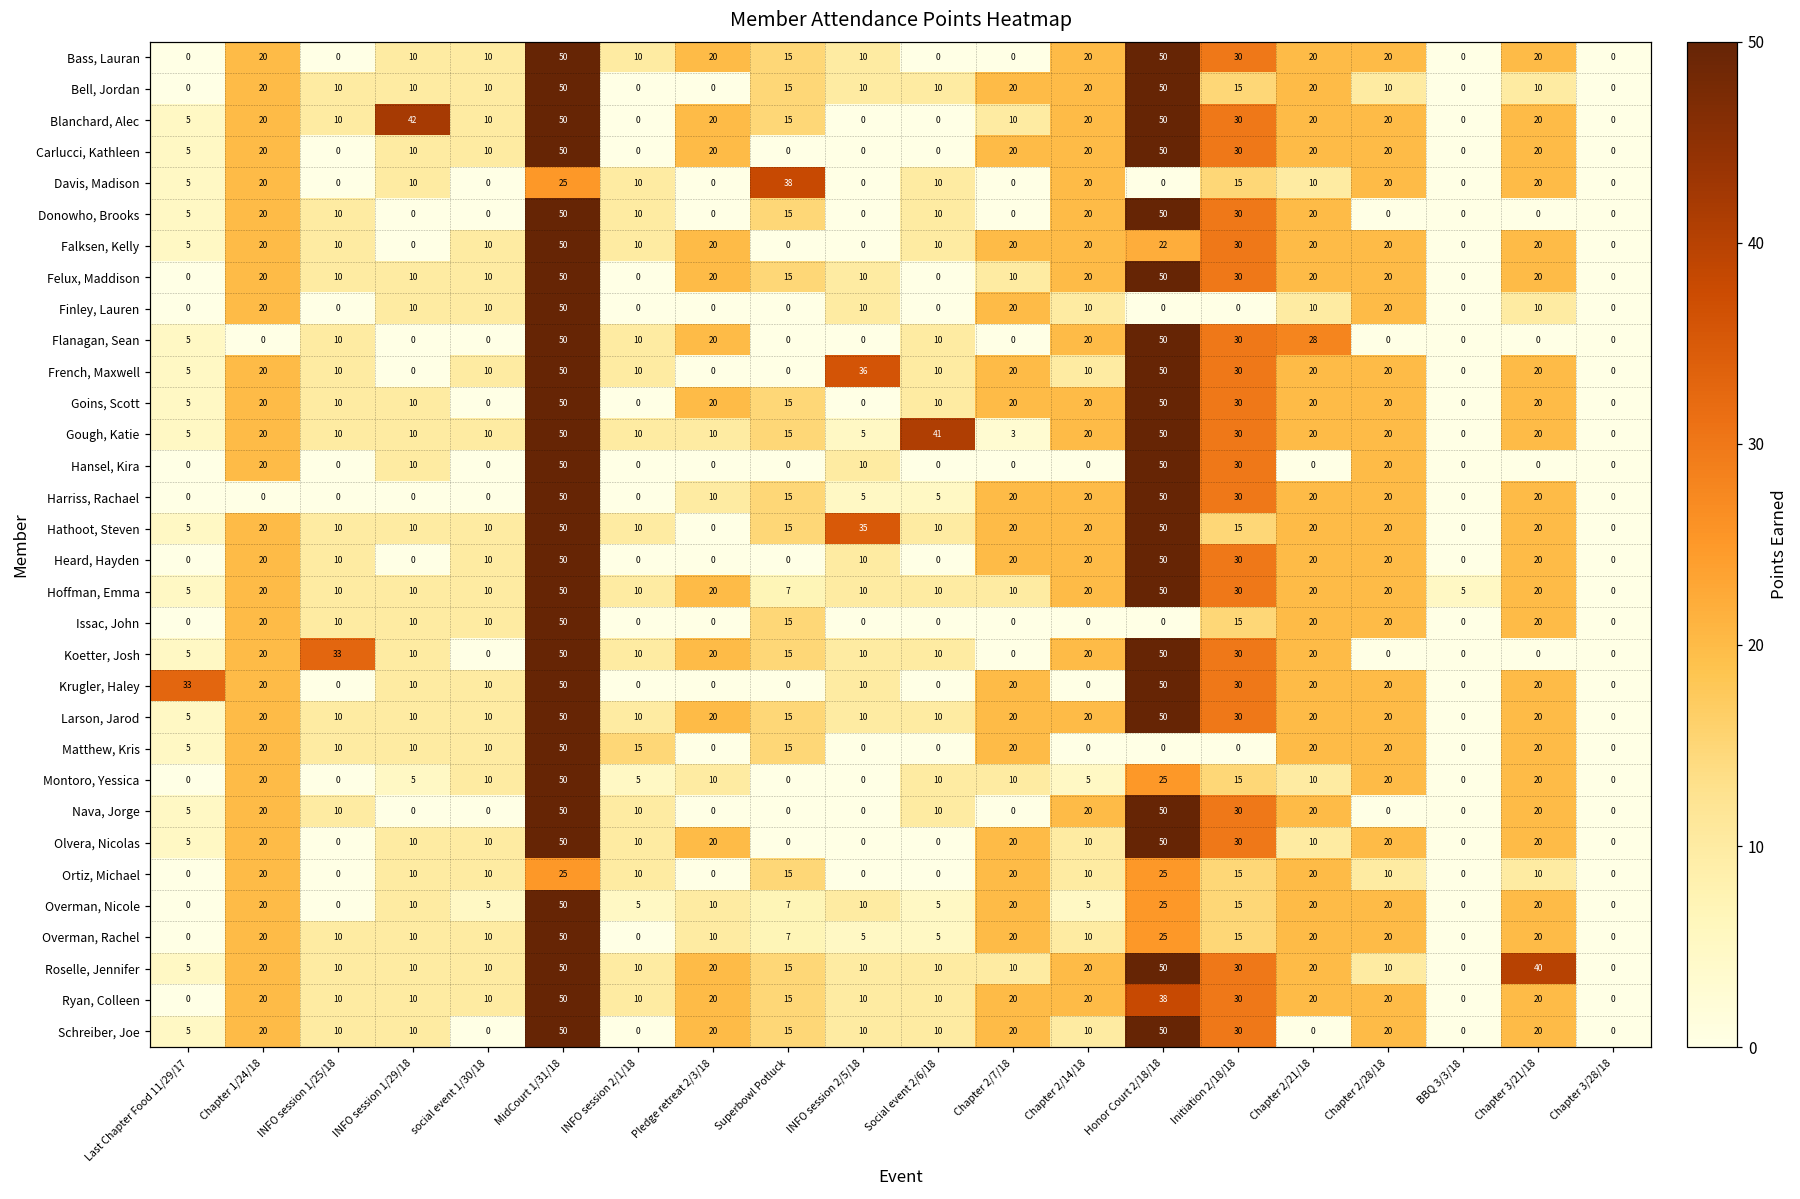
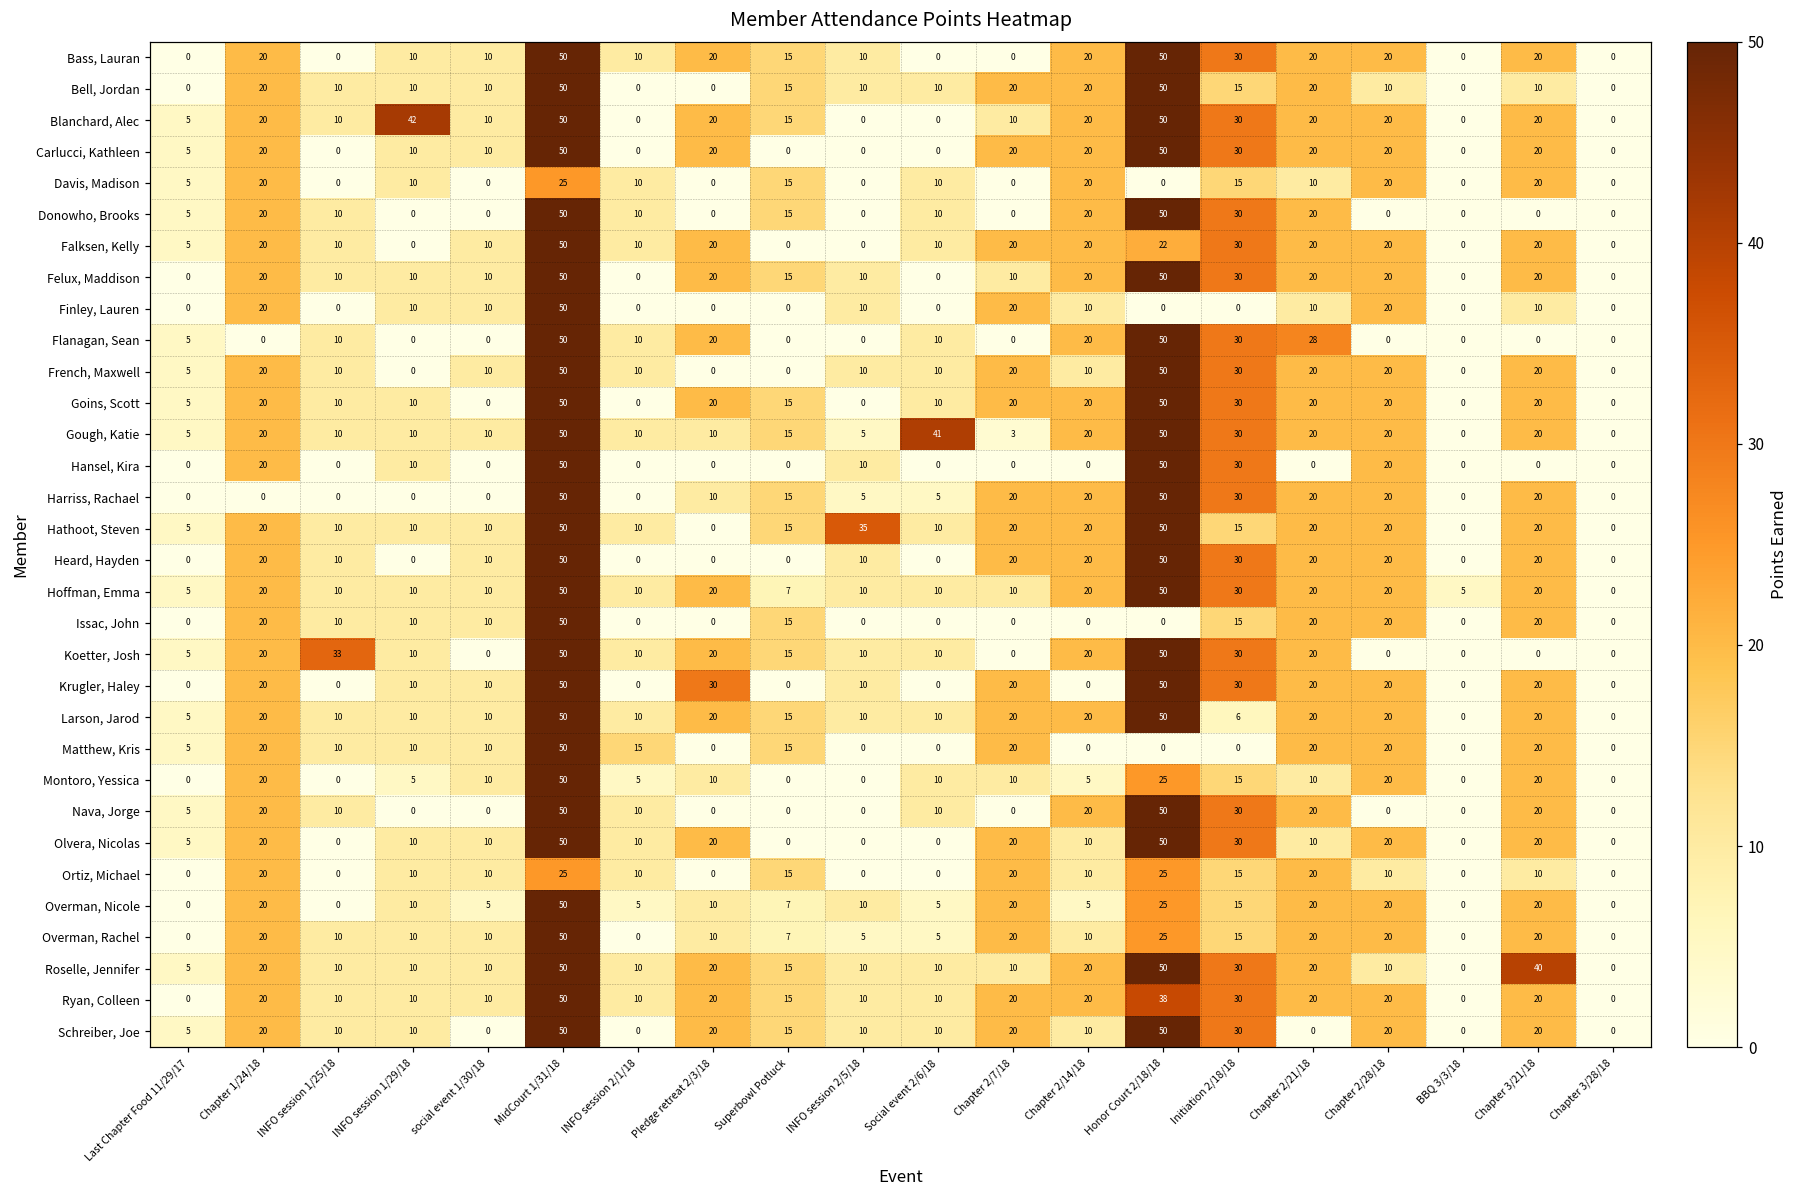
  {
    "Davis, Madison": {
      "Last Chapter Food 11/29/17": 5,
      "Chapter 1/24/18": 20,
      "INFO session 1/25/18": 0,
      "INFO session 1/29/18": 10,
      "social event 1/30/18": 0,
      "MidCourt 1/31/18": 25,
      "INFO session 2/1/18": 10,
      "Pledge retreat 2/3/18": 0,
-     "Superbowl Potluck": 38,
+     "Superbowl Potluck": 15,
      "INFO session 2/5/18": 0,
      "Social event 2/6/18": 10,
      "Chapter 2/7/18": 0,
      "Chapter 2/14/18": 20,
      "Honor Court 2/18/18": 0,
      "Initiation 2/18/18": 15,
      "Chapter 2/21/18": 10,
      "Chapter 2/28/18": 20,
      "BBQ 3/3/18": 0,
      "Chapter 3/21/18": 20,
      "Chapter 3/28/18": 0
    },
    "French, Maxwell": {
      "Last Chapter Food 11/29/17": 5,
      "Chapter 1/24/18": 20,
      "INFO session 1/25/18": 10,
      "INFO session 1/29/18": 0,
      "social event 1/30/18": 10,
      "MidCourt 1/31/18": 50,
      "INFO session 2/1/18": 10,
      "Pledge retreat 2/3/18": 0,
      "Superbowl Potluck": 0,
-     "INFO session 2/5/18": 36,
+     "INFO session 2/5/18": 10,
      "Social event 2/6/18": 10,
      "Chapter 2/7/18": 20,
      "Chapter 2/14/18": 10,
      "Honor Court 2/18/18": 50,
      "Initiation 2/18/18": 30,
      "Chapter 2/21/18": 20,
      "Chapter 2/28/18": 20,
      "BBQ 3/3/18": 0,
      "Chapter 3/21/18": 20,
      "Chapter 3/28/18": 0
    },
    "Krugler, Haley": {
-     "Last Chapter Food 11/29/17": 33,
+     "Last Chapter Food 11/29/17": 0,
      "Chapter 1/24/18": 20,
      "INFO session 1/25/18": 0,
      "INFO session 1/29/18": 10,
      "social event 1/30/18": 10,
      "MidCourt 1/31/18": 50,
      "INFO session 2/1/18": 0,
-     "Pledge retreat 2/3/18": 0,
+     "Pledge retreat 2/3/18": 30,
      "Superbowl Potluck": 0,
      "INFO session 2/5/18": 10,
      "Social event 2/6/18": 0,
      "Chapter 2/7/18": 20,
      "Chapter 2/14/18": 0,
      "Honor Court 2/18/18": 50,
      "Initiation 2/18/18": 30,
      "Chapter 2/21/18": 20,
      "Chapter 2/28/18": 20,
      "BBQ 3/3/18": 0,
      "Chapter 3/21/18": 20,
      "Chapter 3/28/18": 0
    },
    "Larson, Jarod": {
      "Last Chapter Food 11/29/17": 5,
      "Chapter 1/24/18": 20,
      "INFO session 1/25/18": 10,
      "INFO session 1/29/18": 10,
      "social event 1/30/18": 10,
      "MidCourt 1/31/18": 50,
      "INFO session 2/1/18": 10,
      "Pledge retreat 2/3/18": 20,
      "Superbowl Potluck": 15,
      "INFO session 2/5/18": 10,
      "Social event 2/6/18": 10,
      "Chapter 2/7/18": 20,
      "Chapter 2/14/18": 20,
      "Honor Court 2/18/18": 50,
-     "Initiation 2/18/18": 30,
+     "Initiation 2/18/18": 6,
      "Chapter 2/21/18": 20,
      "Chapter 2/28/18": 20,
      "BBQ 3/3/18": 0,
      "Chapter 3/21/18": 20,
      "Chapter 3/28/18": 0
    }
  }
